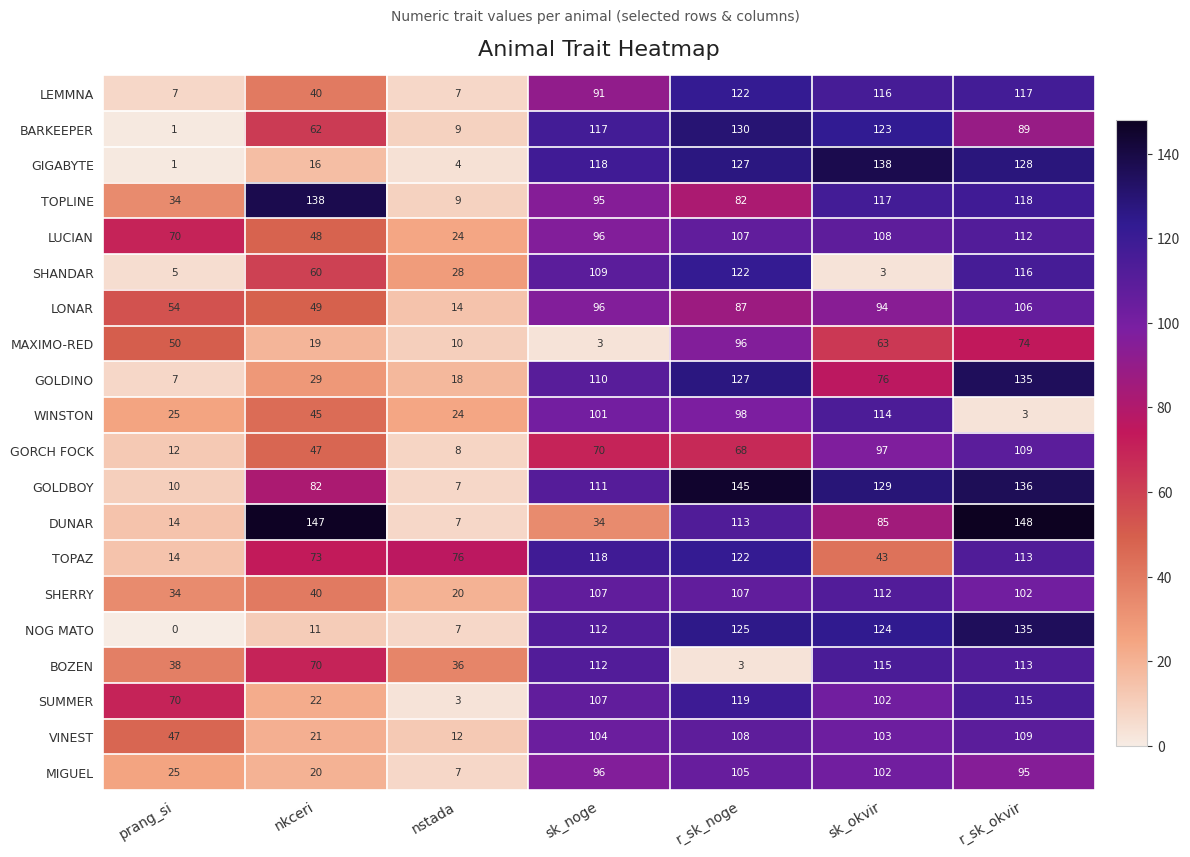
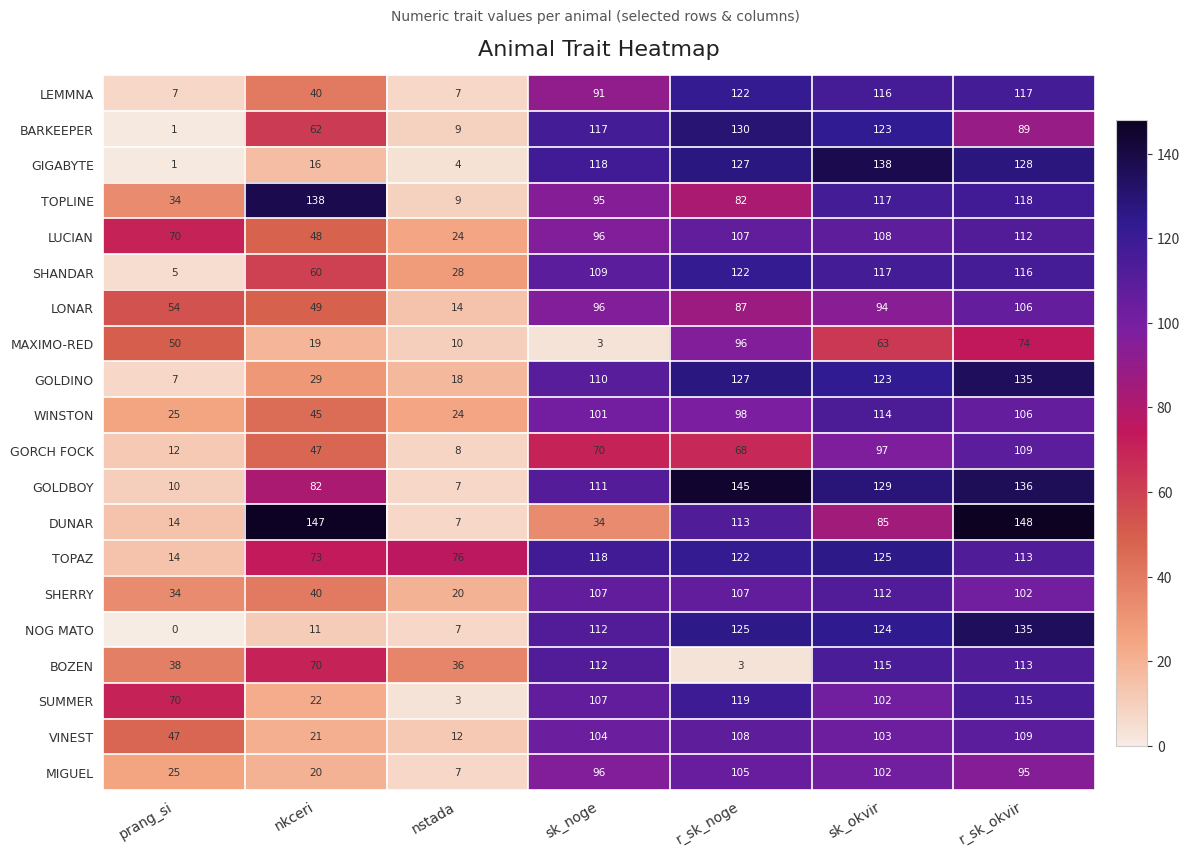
  {
    "LEMMNA": {
      "prang_si": 7,
      "nkceri": 40,
      "nstada": 7,
      "sk_noge": 91,
      "r_sk_noge": 122,
      "sk_okvir": 116,
      "r_sk_okvir": 117
    },
    "BARKEEPER": {
      "prang_si": 1,
      "nkceri": 62,
      "nstada": 9,
      "sk_noge": 117,
      "r_sk_noge": 130,
      "sk_okvir": 123,
      "r_sk_okvir": 89
    },
    "GIGABYTE": {
      "prang_si": 1,
      "nkceri": 16,
      "nstada": 4,
      "sk_noge": 118,
      "r_sk_noge": 127,
      "sk_okvir": 138,
      "r_sk_okvir": 128
    },
    "TOPLINE": {
      "prang_si": 34,
      "nkceri": 138,
      "nstada": 9,
      "sk_noge": 95,
      "r_sk_noge": 82,
      "sk_okvir": 117,
      "r_sk_okvir": 118
    },
    "LUCIAN": {
      "prang_si": 70,
      "nkceri": 48,
      "nstada": 24,
      "sk_noge": 96,
      "r_sk_noge": 107,
      "sk_okvir": 108,
      "r_sk_okvir": 112
    },
    "SHANDAR": {
      "prang_si": 5,
      "nkceri": 60,
      "nstada": 28,
      "sk_noge": 109,
      "r_sk_noge": 122,
-     "sk_okvir": 3,
+     "sk_okvir": 117,
      "r_sk_okvir": 116
    },
    "LONAR": {
      "prang_si": 54,
      "nkceri": 49,
      "nstada": 14,
      "sk_noge": 96,
      "r_sk_noge": 87,
      "sk_okvir": 94,
      "r_sk_okvir": 106
    },
    "MAXIMO-RED": {
      "prang_si": 50,
      "nkceri": 19,
      "nstada": 10,
      "sk_noge": 3,
      "r_sk_noge": 96,
      "sk_okvir": 63,
      "r_sk_okvir": 74
    },
    "GOLDINO": {
      "prang_si": 7,
      "nkceri": 29,
      "nstada": 18,
      "sk_noge": 110,
      "r_sk_noge": 127,
-     "sk_okvir": 76,
+     "sk_okvir": 123,
      "r_sk_okvir": 135
    },
    "WINSTON": {
      "prang_si": 25,
      "nkceri": 45,
      "nstada": 24,
      "sk_noge": 101,
      "r_sk_noge": 98,
      "sk_okvir": 114,
-     "r_sk_okvir": 3
+     "r_sk_okvir": 106
    },
    "GORCH FOCK": {
      "prang_si": 12,
      "nkceri": 47,
      "nstada": 8,
      "sk_noge": 70,
      "r_sk_noge": 68,
      "sk_okvir": 97,
      "r_sk_okvir": 109
    },
    "GOLDBOY": {
      "prang_si": 10,
      "nkceri": 82,
      "nstada": 7,
      "sk_noge": 111,
      "r_sk_noge": 145,
      "sk_okvir": 129,
      "r_sk_okvir": 136
    },
    "DUNAR": {
      "prang_si": 14,
      "nkceri": 147,
      "nstada": 7,
      "sk_noge": 34,
      "r_sk_noge": 113,
      "sk_okvir": 85,
      "r_sk_okvir": 148
    },
    "TOPAZ": {
      "prang_si": 14,
      "nkceri": 73,
      "nstada": 76,
      "sk_noge": 118,
      "r_sk_noge": 122,
-     "sk_okvir": 43,
+     "sk_okvir": 125,
      "r_sk_okvir": 113
    },
    "SHERRY": {
      "prang_si": 34,
      "nkceri": 40,
      "nstada": 20,
      "sk_noge": 107,
      "r_sk_noge": 107,
      "sk_okvir": 112,
      "r_sk_okvir": 102
    },
    "NOG MATO": {
      "prang_si": 0,
      "nkceri": 11,
      "nstada": 7,
      "sk_noge": 112,
      "r_sk_noge": 125,
      "sk_okvir": 124,
      "r_sk_okvir": 135
    },
    "BOZEN": {
      "prang_si": 38,
      "nkceri": 70,
      "nstada": 36,
      "sk_noge": 112,
      "r_sk_noge": 3,
      "sk_okvir": 115,
      "r_sk_okvir": 113
    },
    "SUMMER": {
      "prang_si": 70,
      "nkceri": 22,
      "nstada": 3,
      "sk_noge": 107,
      "r_sk_noge": 119,
      "sk_okvir": 102,
      "r_sk_okvir": 115
    },
    "VINEST": {
      "prang_si": 47,
      "nkceri": 21,
      "nstada": 12,
      "sk_noge": 104,
      "r_sk_noge": 108,
      "sk_okvir": 103,
      "r_sk_okvir": 109
    },
    "MIGUEL": {
      "prang_si": 25,
      "nkceri": 20,
      "nstada": 7,
      "sk_noge": 96,
      "r_sk_noge": 105,
      "sk_okvir": 102,
      "r_sk_okvir": 95
    }
  }
